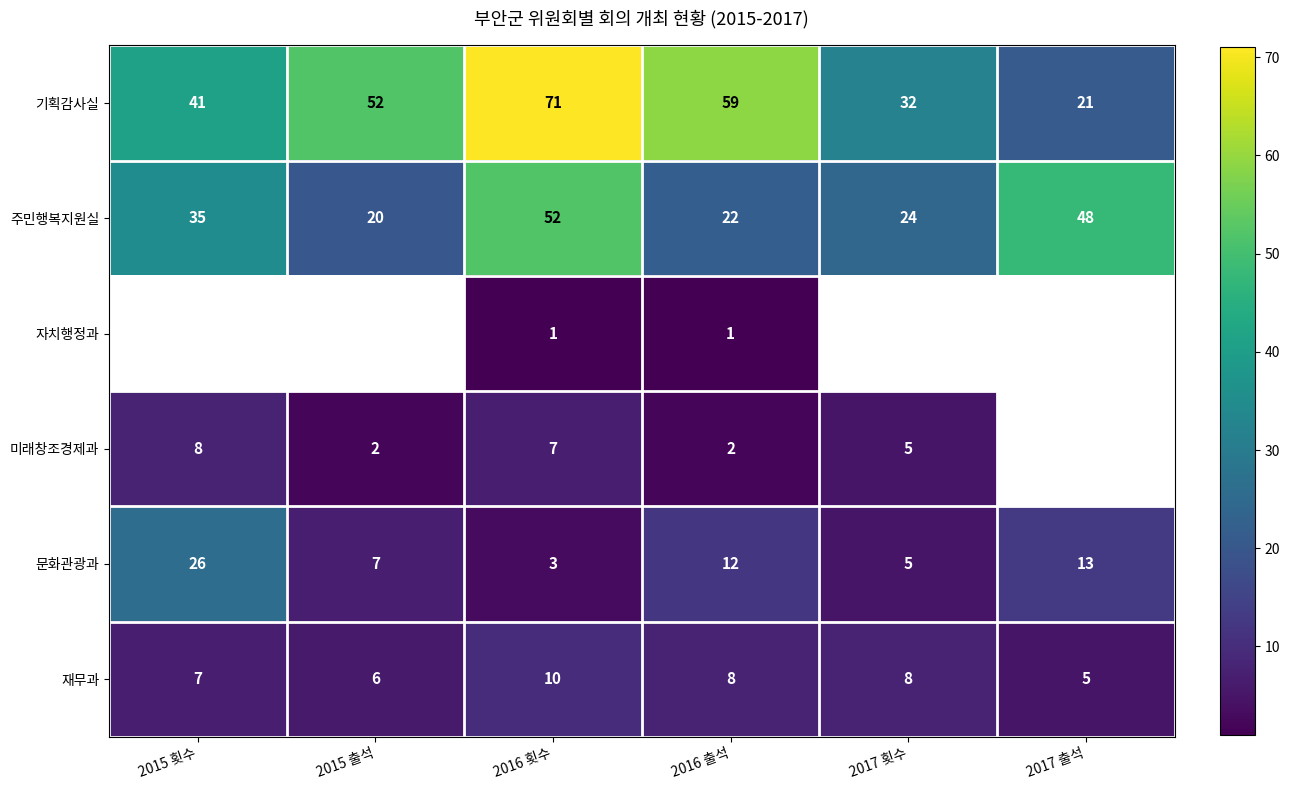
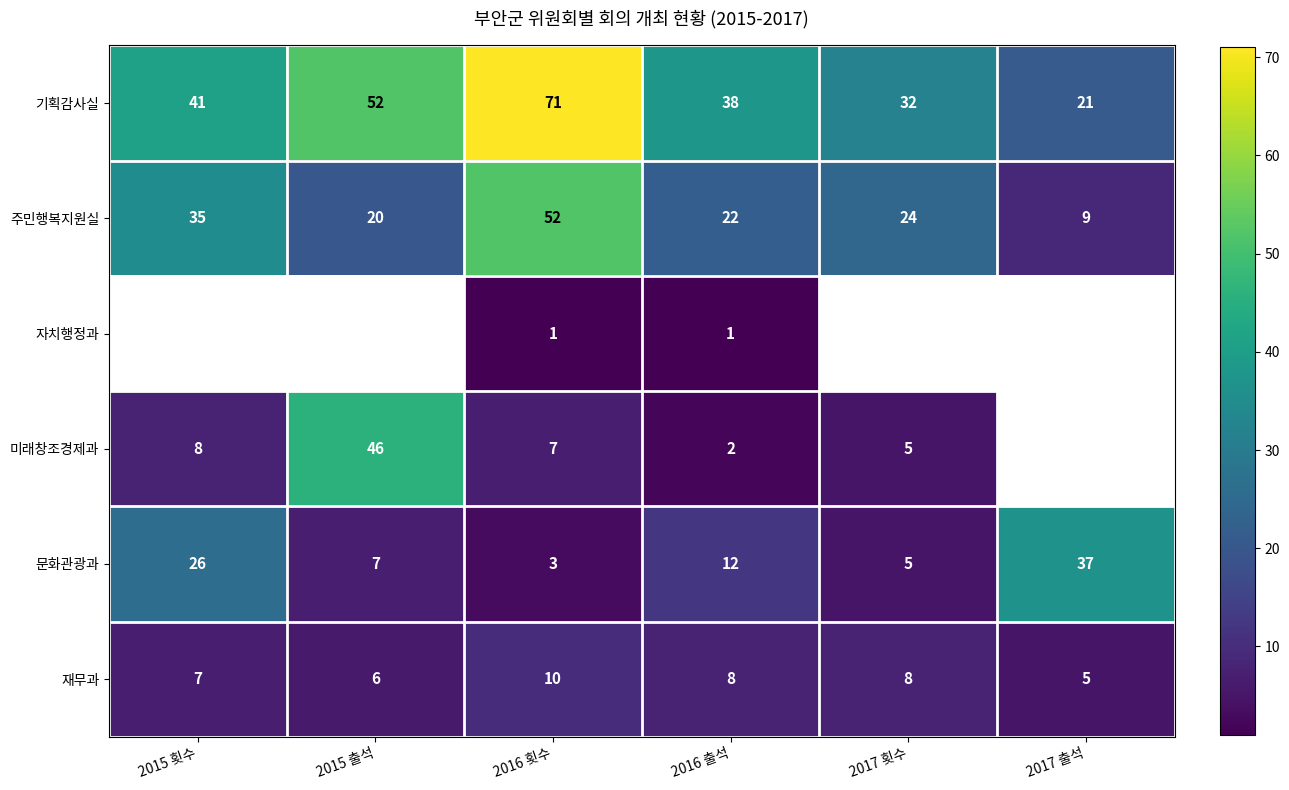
  {
    "기획감사실": {
      "2015 횟수": 41,
      "2015 출석": 52,
      "2016 횟수": 71,
-     "2016 출석": 59,
+     "2016 출석": 38,
      "2017 횟수": 32,
      "2017 출석": 21
    },
    "주민행복지원실": {
      "2015 횟수": 35,
      "2015 출석": 20,
      "2016 횟수": 52,
      "2016 출석": 22,
      "2017 횟수": 24,
-     "2017 출석": 48
+     "2017 출석": 9
    },
    "자치행정과": {
      "2016 횟수": 1,
      "2016 출석": 1
    },
    "미래창조경제과": {
      "2015 횟수": 8,
-     "2015 출석": 2,
+     "2015 출석": 46,
      "2016 횟수": 7,
      "2016 출석": 2,
      "2017 횟수": 5
    },
    "문화관광과": {
      "2015 횟수": 26,
      "2015 출석": 7,
      "2016 횟수": 3,
      "2016 출석": 12,
      "2017 횟수": 5,
-     "2017 출석": 13
+     "2017 출석": 37
    },
    "재무과": {
      "2015 횟수": 7,
      "2015 출석": 6,
      "2016 횟수": 10,
      "2016 출석": 8,
      "2017 횟수": 8,
      "2017 출석": 5
    }
  }
